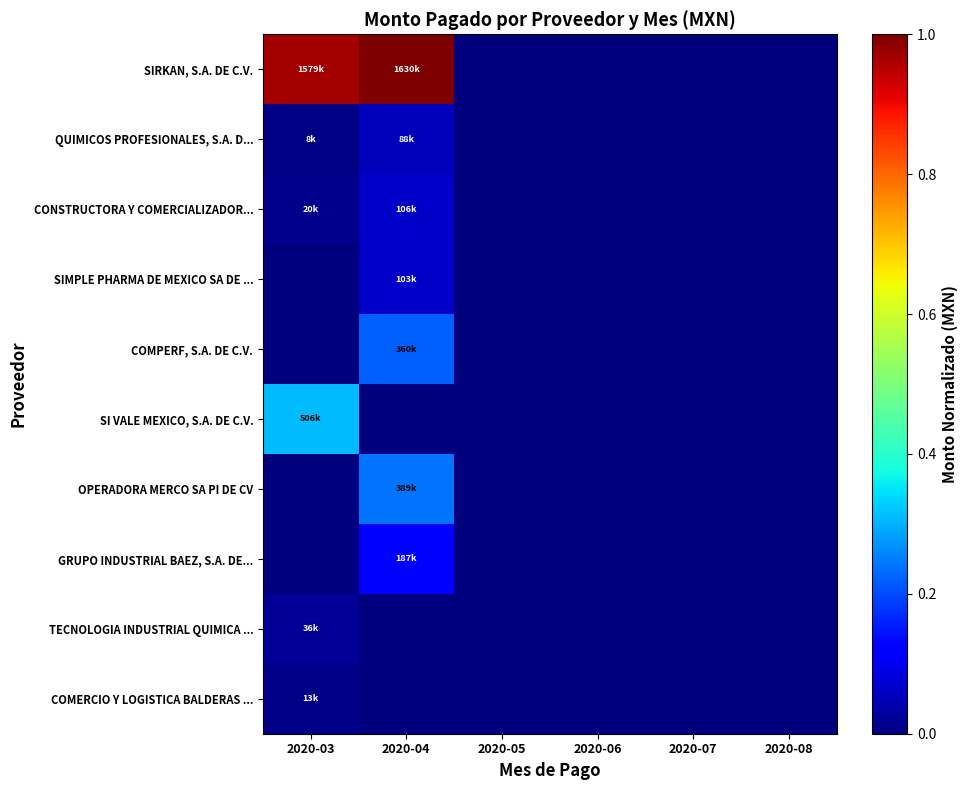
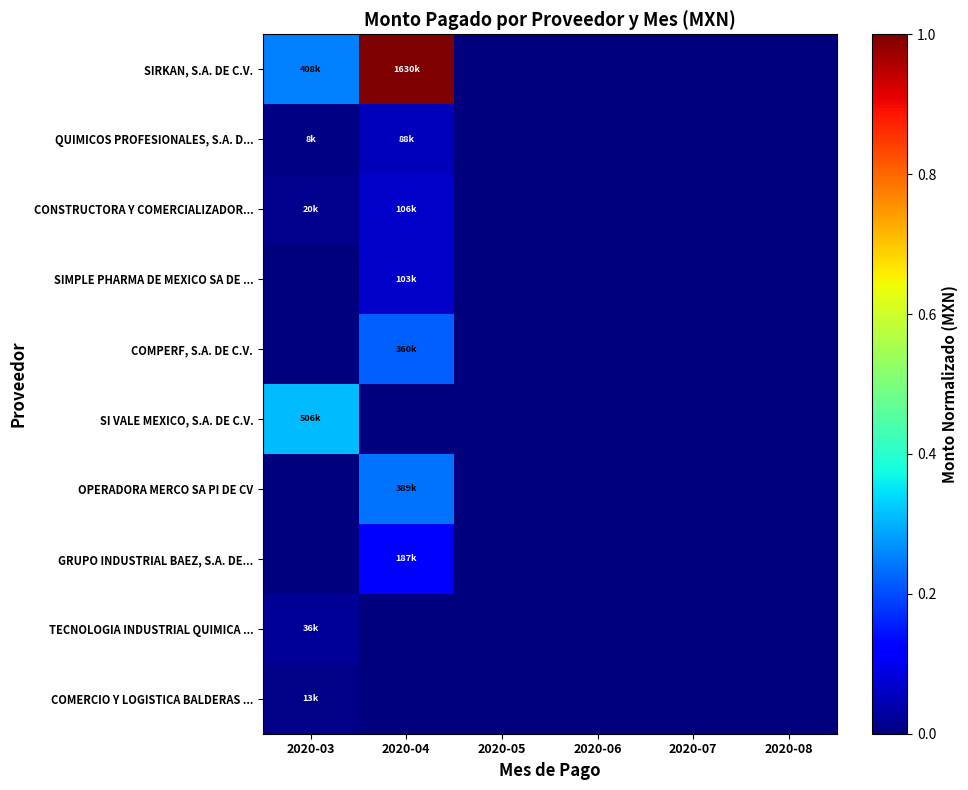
  {
    "SIRKAN, S.A. DE C.V.": {
-     "2020-03": "1579k",
+     "2020-03": "408k",
      "2020-04": "1630k"
    },
    "QUIMICOS PROFESIONALES, S.A. D...": {
      "2020-03": "8k",
      "2020-04": "88k"
    },
    "CONSTRUCTORA Y COMERCIALIZADOR...": {
      "2020-03": "20k",
      "2020-04": "106k"
    },
    "SIMPLE PHARMA DE MEXICO SA DE ...": {
      "2020-04": "103k"
    },
    "COMPERF, S.A. DE C.V.": {
      "2020-04": "360k"
    },
    "SI VALE MEXICO, S.A. DE C.V.": {
      "2020-03": "506k"
    },
    "OPERADORA MERCO SA PI DE CV": {
      "2020-04": "389k"
    },
    "GRUPO INDUSTRIAL BAEZ, S.A. DE...": {
      "2020-04": "187k"
    },
    "TECNOLOGIA INDUSTRIAL QUIMICA ...": {
      "2020-03": "36k"
    },
    "COMERCIO Y LOGISTICA BALDERAS ...": {
      "2020-03": "13k"
    }
  }
